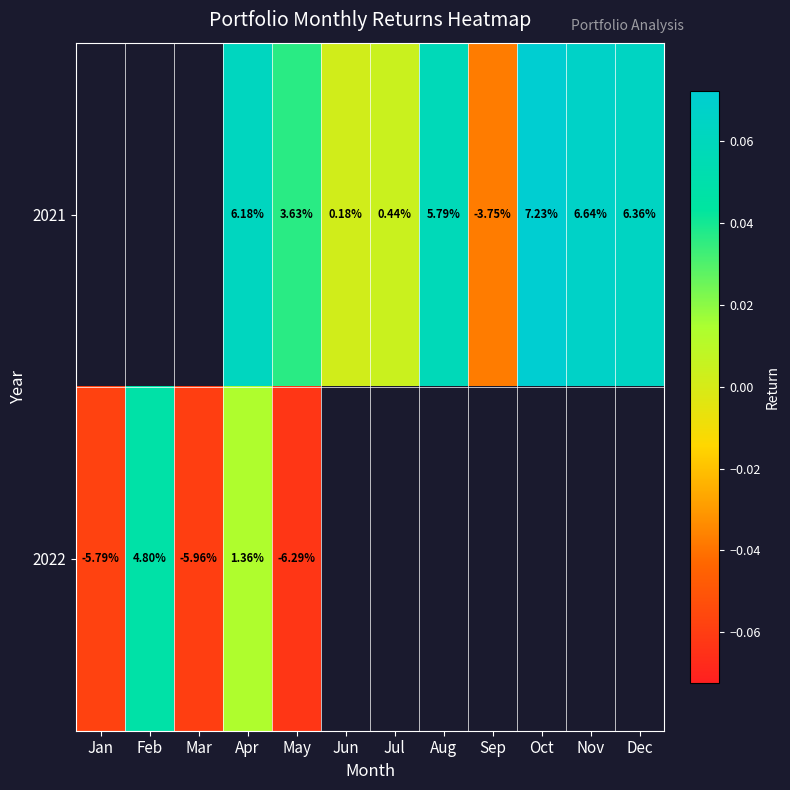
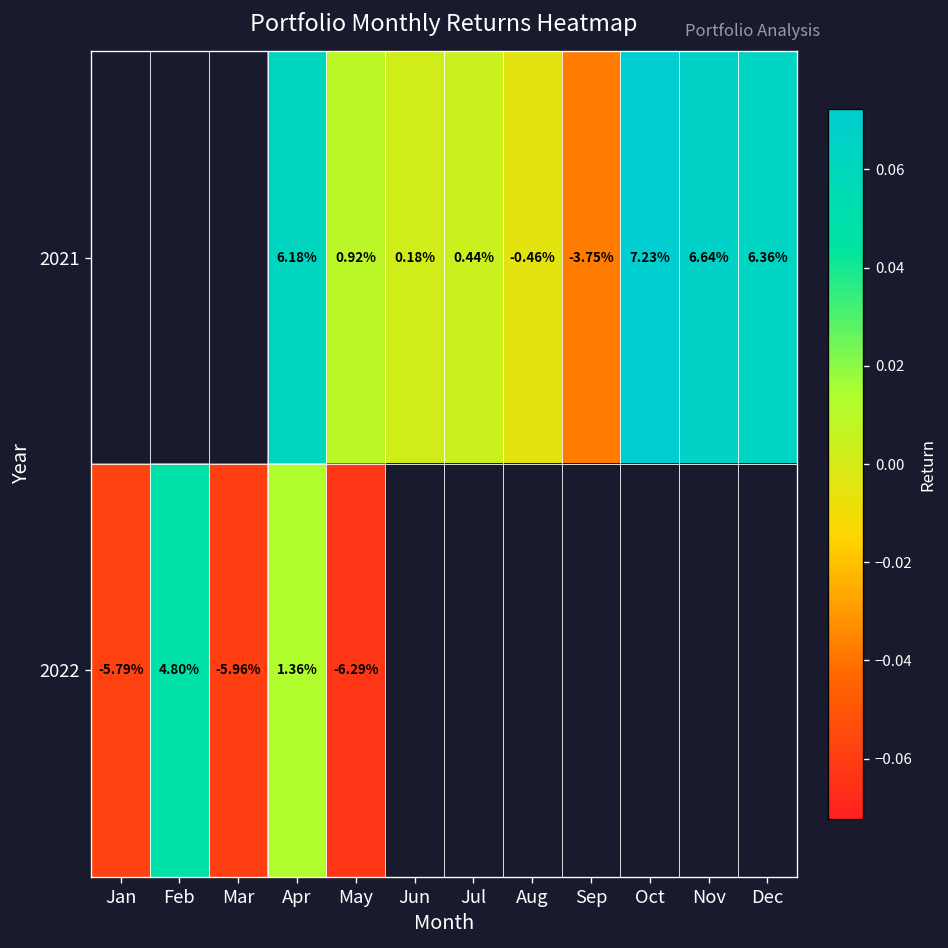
  {
    "2021": {
      "Apr": "6.18%",
-     "May": "3.63%",
+     "May": "0.92%",
      "Jun": "0.18%",
      "Jul": "0.44%",
-     "Aug": "5.79%",
+     "Aug": "-0.46%",
      "Sep": "-3.75%",
      "Oct": "7.23%",
      "Nov": "6.64%",
      "Dec": "6.36%"
    },
    "2022": {
      "Jan": "-5.79%",
      "Feb": "4.80%",
      "Mar": "-5.96%",
      "Apr": "1.36%",
      "May": "-6.29%"
    }
  }
